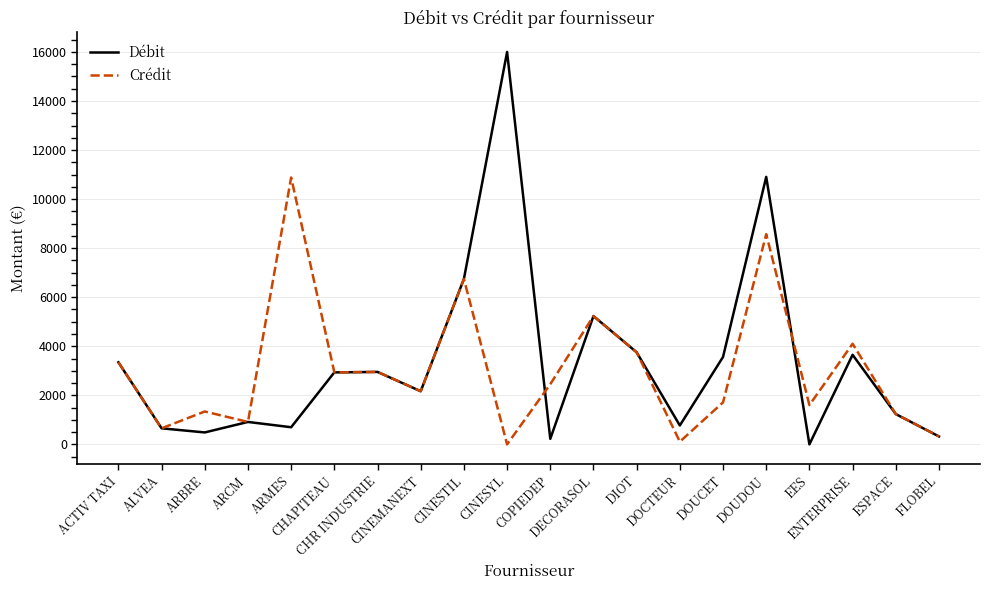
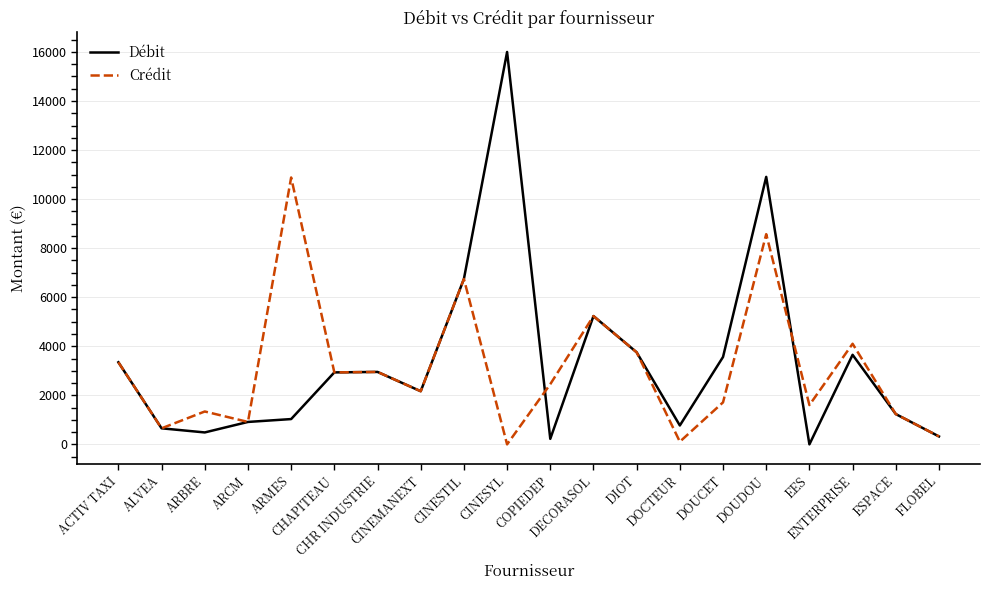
  {
    "Débit": {
      "ARBRE": 500,
-     "ARMES": 700,
+     "ARMES": 1000,
      "CINESYL": 16000,
      "COPIEDEP": 200,
      "DOCTEUR": 800,
      "DOUCET": 3600,
      "DOUDOU": 10900,
      "EES": 0,
      "ENTERPRISE": 3700
    },
    "Crédit": {
      "ARBRE": 1300,
      "ARMES": 10900,
      "CINESYL": 0,
      "COPIEDEP": 2500,
      "DOCTEUR": 100,
      "DOUCET": 1700,
      "DOUDOU": 8600,
      "EES": 1600,
      "ENTERPRISE": 4100
    }
  }
